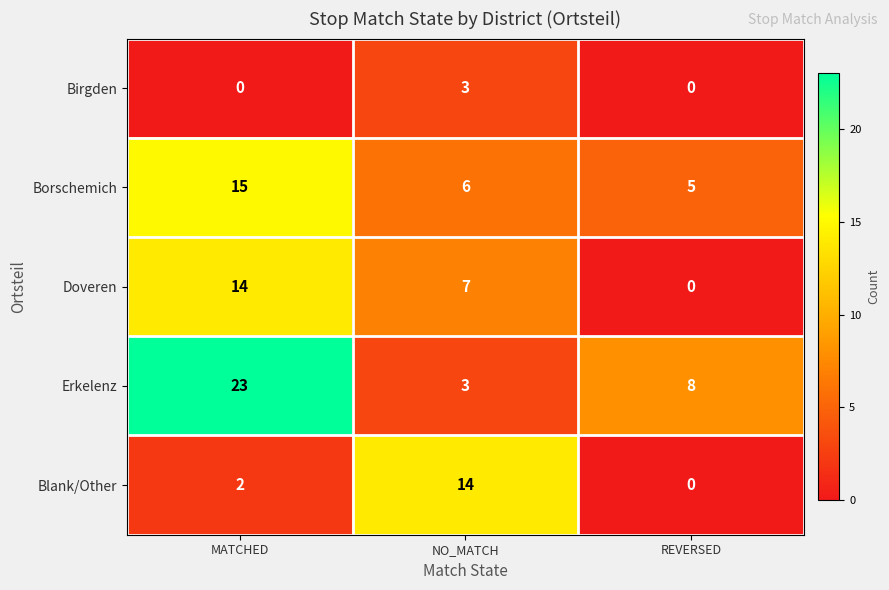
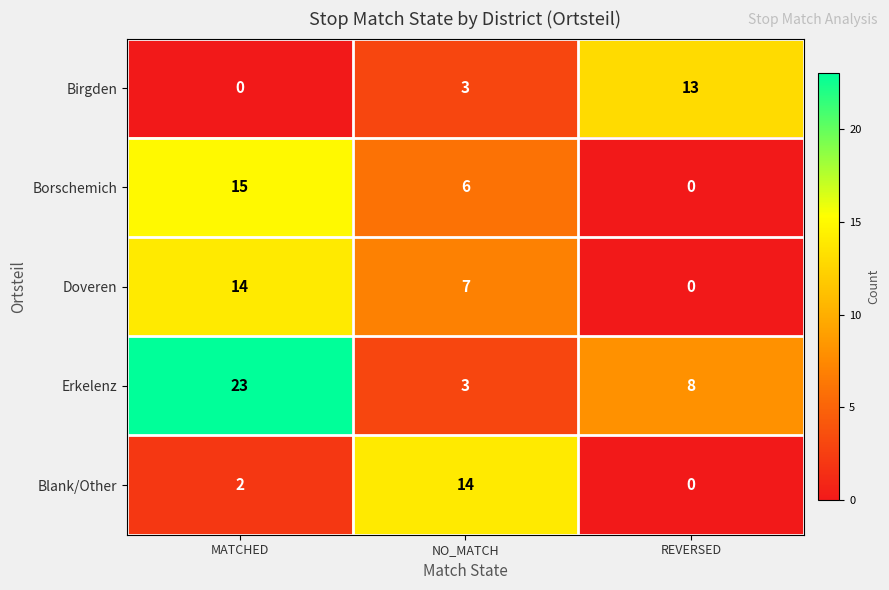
  {
    "Birgden": {
      "MATCHED": 0,
      "NO_MATCH": 3,
-     "REVERSED": 0
+     "REVERSED": 13
    },
    "Borschemich": {
      "MATCHED": 15,
      "NO_MATCH": 6,
-     "REVERSED": 5
+     "REVERSED": 0
    },
    "Doveren": {
      "MATCHED": 14,
      "NO_MATCH": 7,
      "REVERSED": 0
    },
    "Erkelenz": {
      "MATCHED": 23,
      "NO_MATCH": 3,
      "REVERSED": 8
    },
    "Blank/Other": {
      "MATCHED": 2,
      "NO_MATCH": 14,
      "REVERSED": 0
    }
  }
